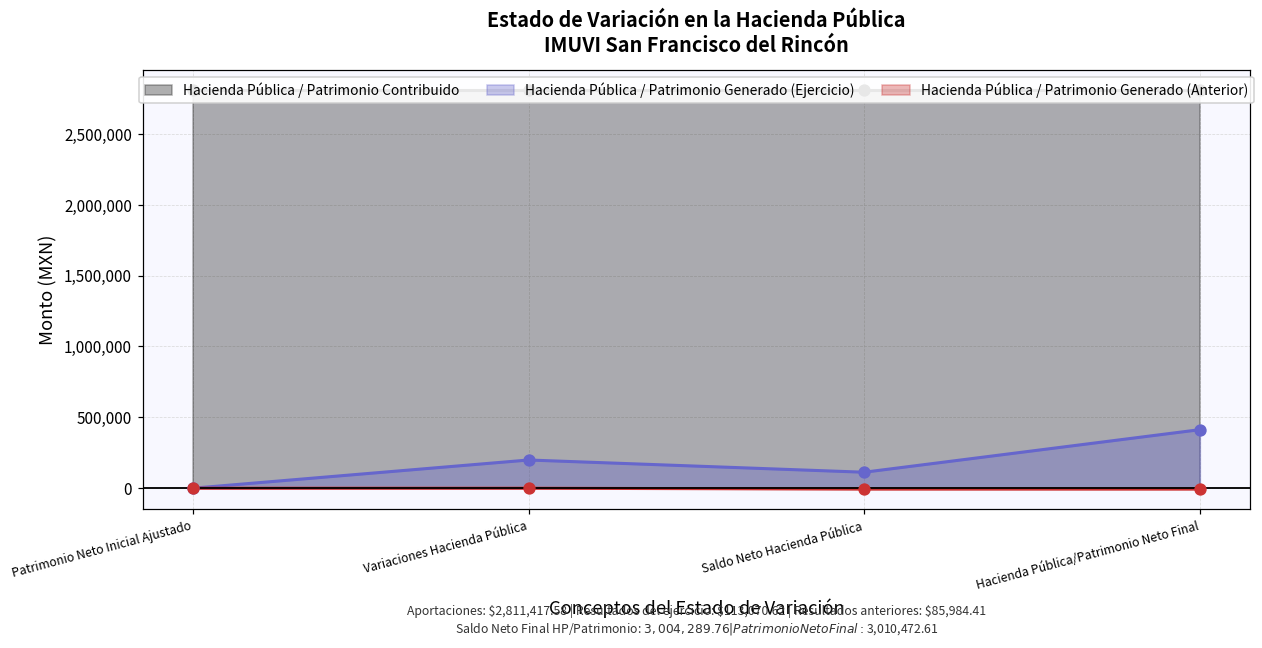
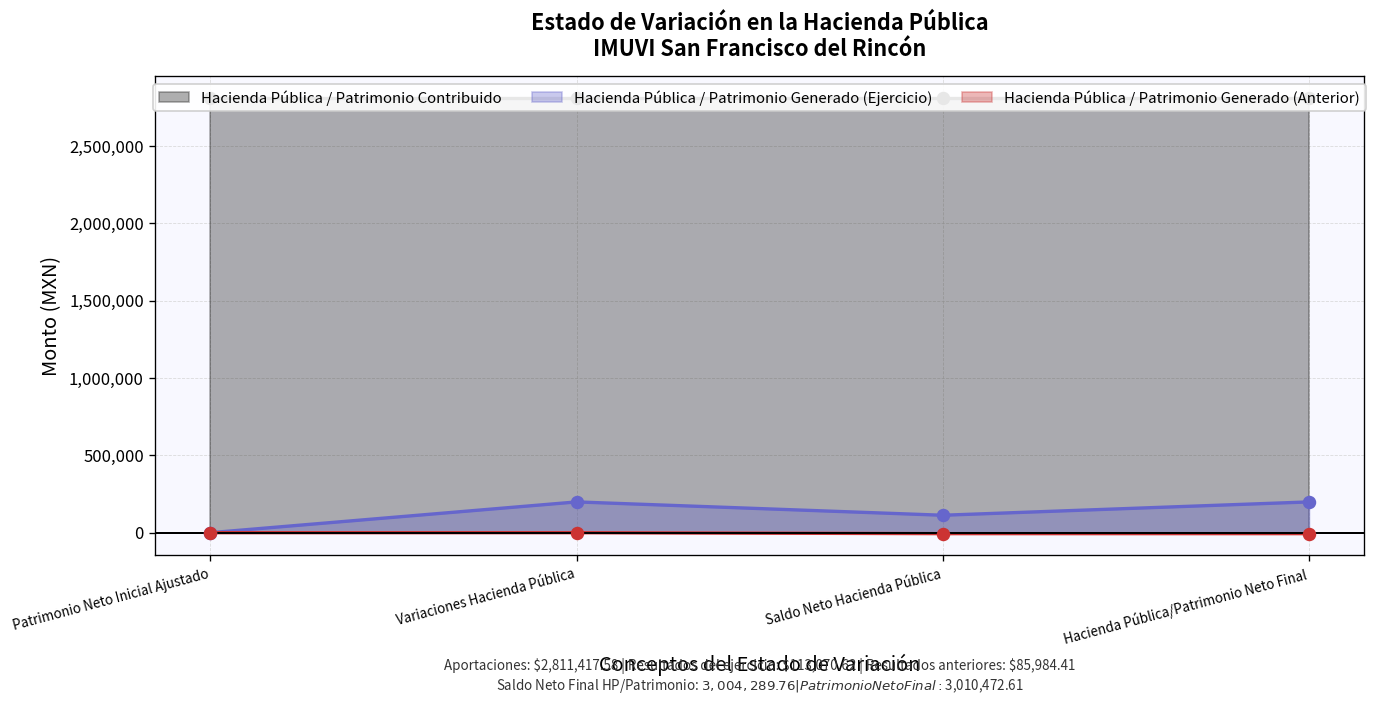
  {
    "Hacienda Pública / Patrimonio Generado (Ejercicio)": {
      "Variaciones Hacienda Pública": "200,000",
      "Saldo Neto Hacienda Pública": "110,000",
-     "Hacienda Pública/Patrimonio Neto Final": "410,000"
+     "Hacienda Pública/Patrimonio Neto Final": "200,000"
    }
  }
